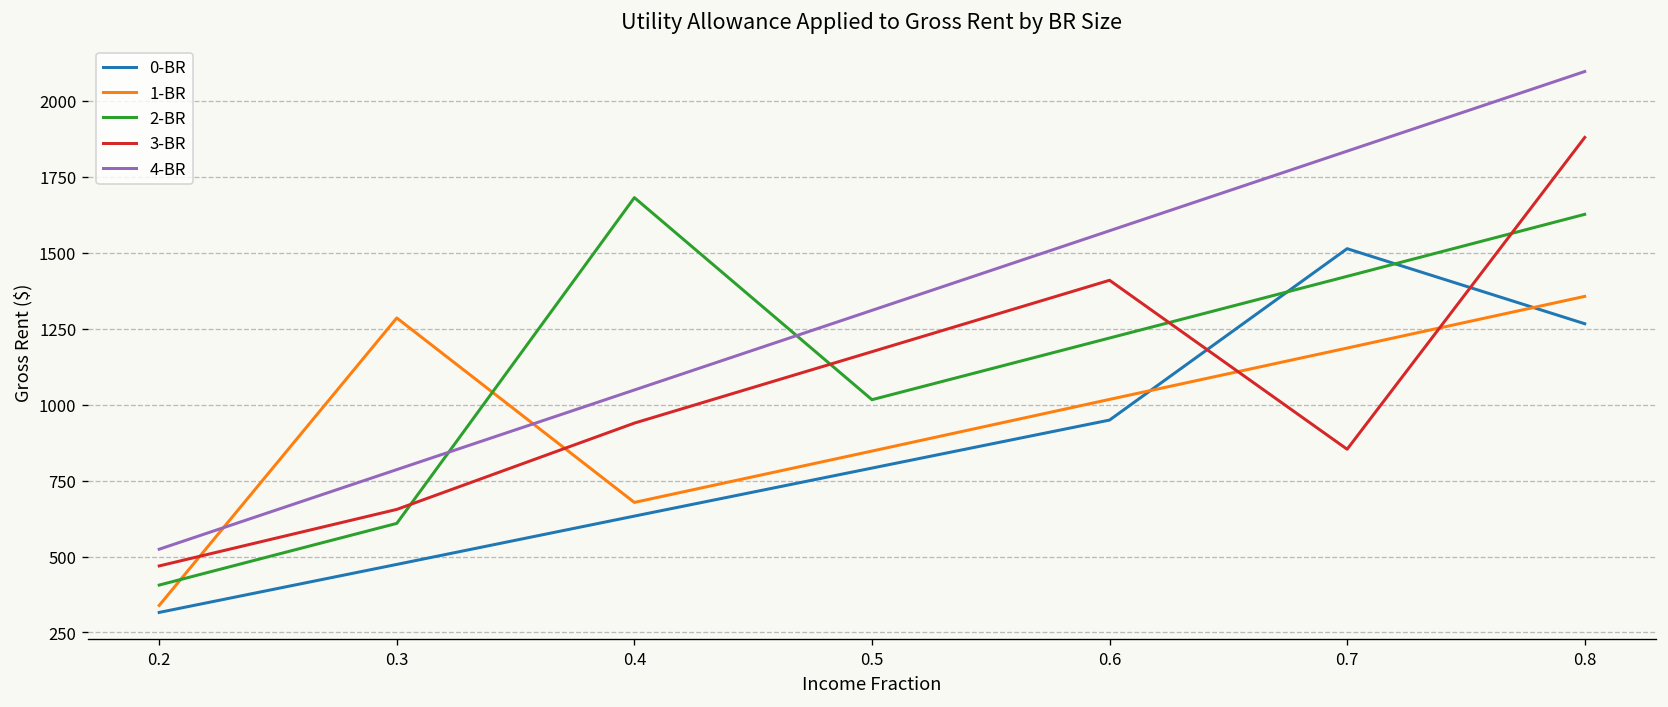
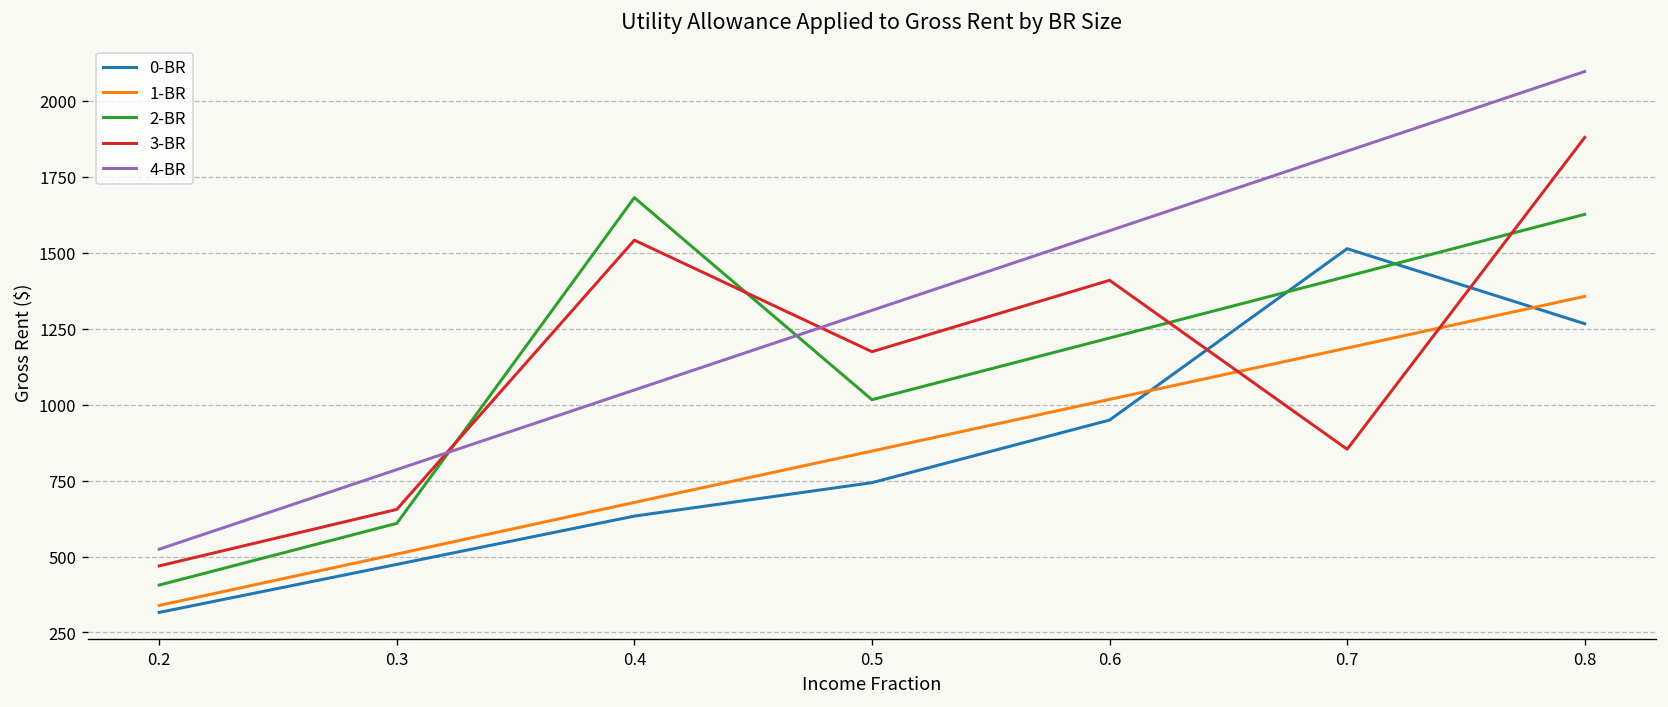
  {
    "0-BR": {
      "0.2": 320,
      "0.3": 470,
      "0.4": 630,
-     "0.5": 790,
+     "0.5": 740,
      "0.6": 950,
      "0.7": 1510,
      "0.8": 1270
    },
    "1-BR": {
      "0.2": 340,
-     "0.3": 1290,
+     "0.3": 510,
      "0.4": 680,
      "0.5": 850,
      "0.6": 1020,
      "0.7": 1190,
      "0.8": 1360
    },
    "2-BR": {
      "0.2": 410,
      "0.3": 610,
      "0.4": 1680,
      "0.5": 1020,
      "0.6": 1220,
      "0.7": 1420,
      "0.8": 1630
    },
    "3-BR": {
      "0.2": 470,
      "0.3": 660,
-     "0.4": 940,
+     "0.4": 1540,
      "0.5": 1170,
      "0.6": 1410,
      "0.7": 850,
      "0.8": 1880
    },
    "4-BR": {
      "0.2": 520,
      "0.3": 790,
      "0.4": 1050,
      "0.5": 1310,
      "0.6": 1570,
      "0.7": 1830,
      "0.8": 2100
    }
  }
